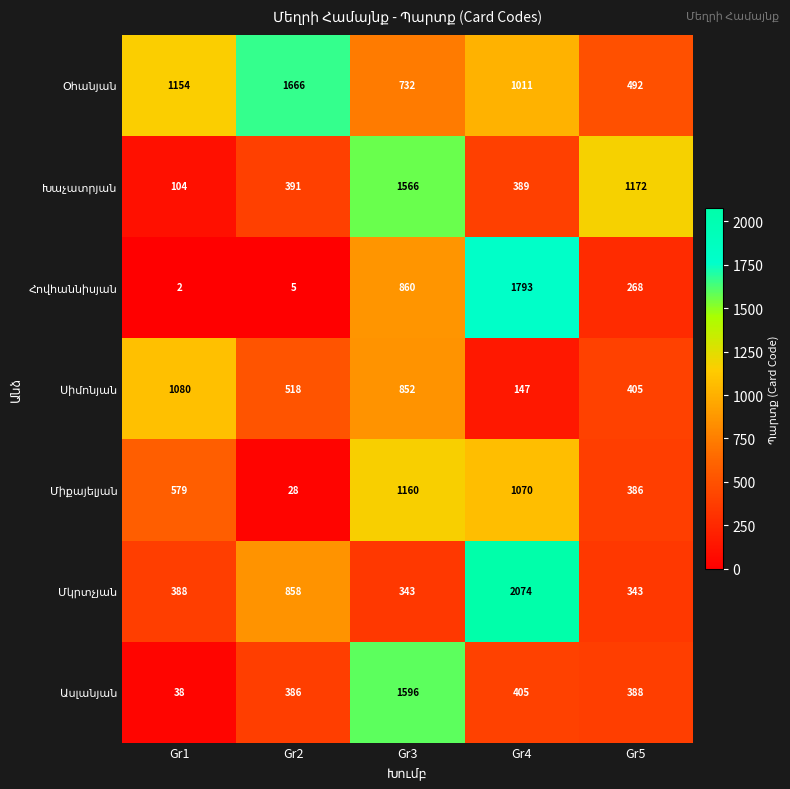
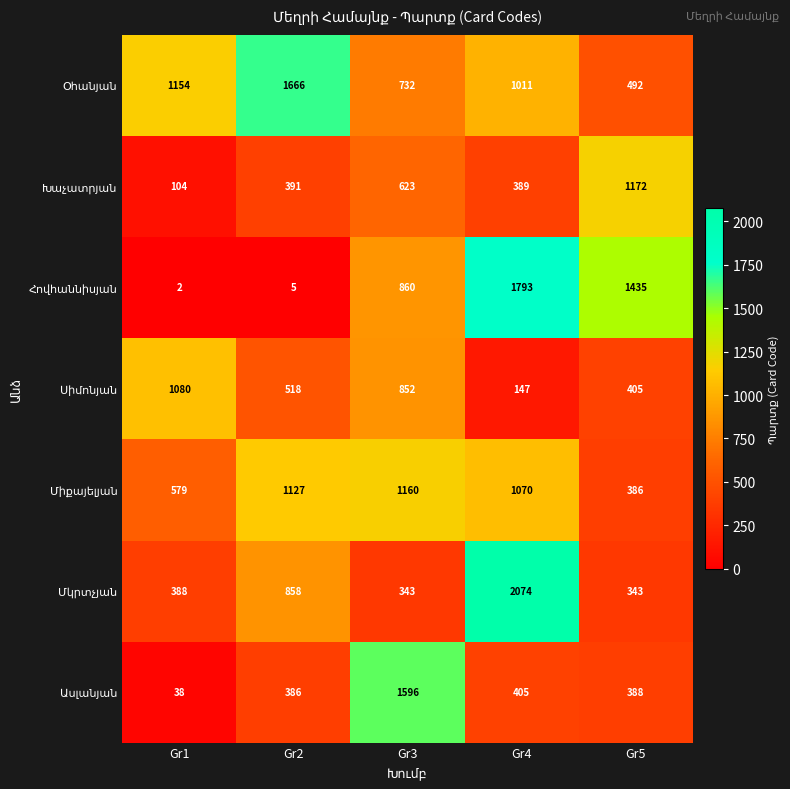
  {
    "Օհանյան": {
      "Gr1": 1154,
      "Gr2": 1666,
      "Gr3": 732,
      "Gr4": 1011,
      "Gr5": 492
    },
    "Խաչատրյան": {
      "Gr1": 104,
      "Gr2": 391,
-     "Gr3": 1566,
+     "Gr3": 623,
      "Gr4": 389,
      "Gr5": 1172
    },
    "Հովհաննիսյան": {
      "Gr1": 2,
      "Gr2": 5,
      "Gr3": 860,
      "Gr4": 1793,
-     "Gr5": 268
+     "Gr5": 1435
    },
    "Սիմոնյան": {
      "Gr1": 1080,
      "Gr2": 518,
      "Gr3": 852,
      "Gr4": 147,
      "Gr5": 405
    },
    "Միքայելյան": {
      "Gr1": 579,
-     "Gr2": 28,
+     "Gr2": 1127,
      "Gr3": 1160,
      "Gr4": 1070,
      "Gr5": 386
    },
    "Մկրտչյան": {
      "Gr1": 388,
      "Gr2": 858,
      "Gr3": 343,
      "Gr4": 2074,
      "Gr5": 343
    },
    "Ասլանյան": {
      "Gr1": 38,
      "Gr2": 386,
      "Gr3": 1596,
      "Gr4": 405,
      "Gr5": 388
    }
  }
